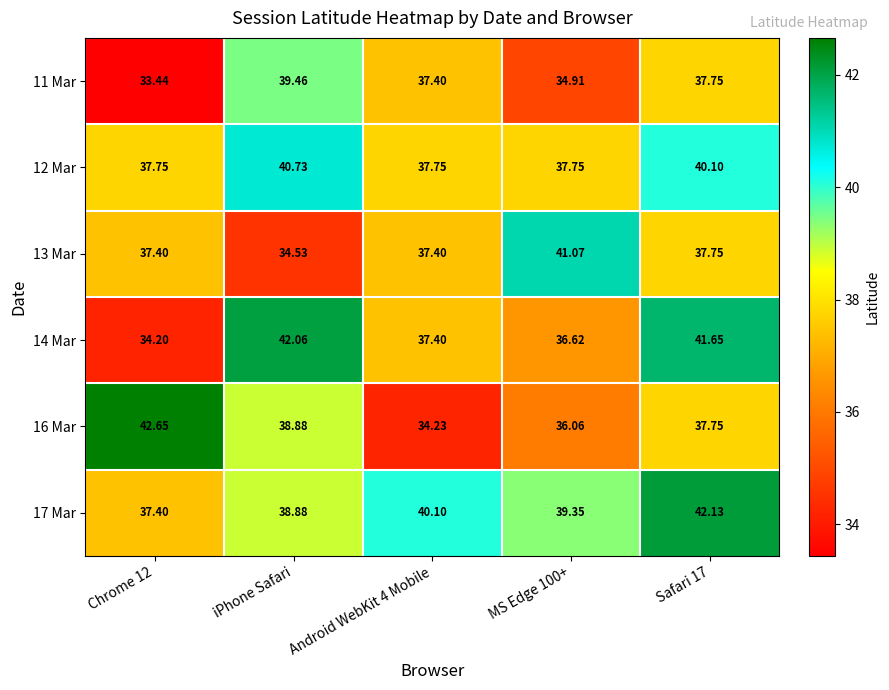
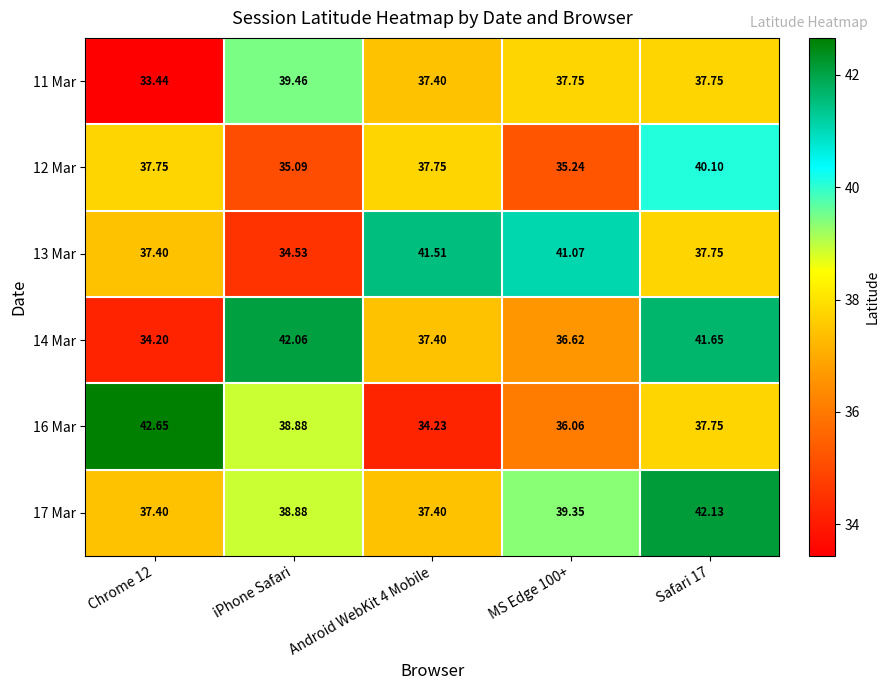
  {
    "11 Mar": {
      "Chrome 12": 33.44,
      "iPhone Safari": 39.46,
      "Android WebKit 4 Mobile": 37.40,
-     "MS Edge 100+": 34.91,
+     "MS Edge 100+": 37.75,
      "Safari 17": 37.75
    },
    "12 Mar": {
      "Chrome 12": 37.75,
-     "iPhone Safari": 40.73,
+     "iPhone Safari": 35.09,
      "Android WebKit 4 Mobile": 37.75,
-     "MS Edge 100+": 37.75,
+     "MS Edge 100+": 35.24,
      "Safari 17": 40.10
    },
    "13 Mar": {
      "Chrome 12": 37.40,
      "iPhone Safari": 34.53,
-     "Android WebKit 4 Mobile": 37.40,
+     "Android WebKit 4 Mobile": 41.51,
      "MS Edge 100+": 41.07,
      "Safari 17": 37.75
    },
    "14 Mar": {
      "Chrome 12": 34.20,
      "iPhone Safari": 42.06,
      "Android WebKit 4 Mobile": 37.40,
      "MS Edge 100+": 36.62,
      "Safari 17": 41.65
    },
    "16 Mar": {
      "Chrome 12": 42.65,
      "iPhone Safari": 38.88,
      "Android WebKit 4 Mobile": 34.23,
      "MS Edge 100+": 36.06,
      "Safari 17": 37.75
    },
    "17 Mar": {
      "Chrome 12": 37.40,
      "iPhone Safari": 38.88,
-     "Android WebKit 4 Mobile": 40.10,
+     "Android WebKit 4 Mobile": 37.40,
      "MS Edge 100+": 39.35,
      "Safari 17": 42.13
    }
  }
